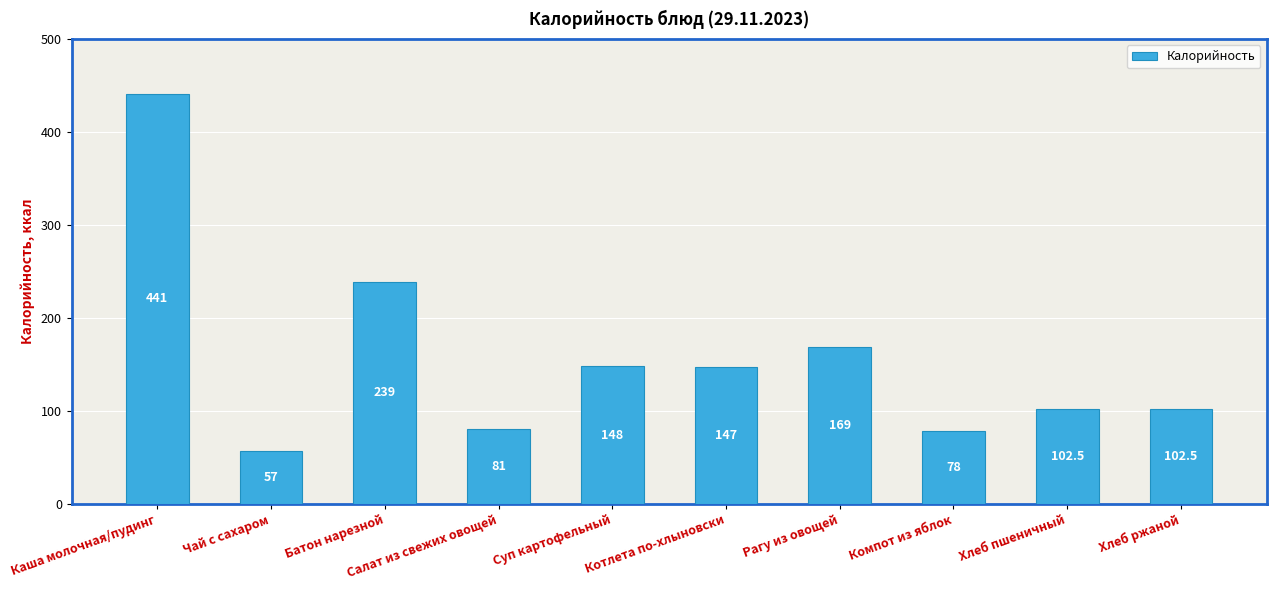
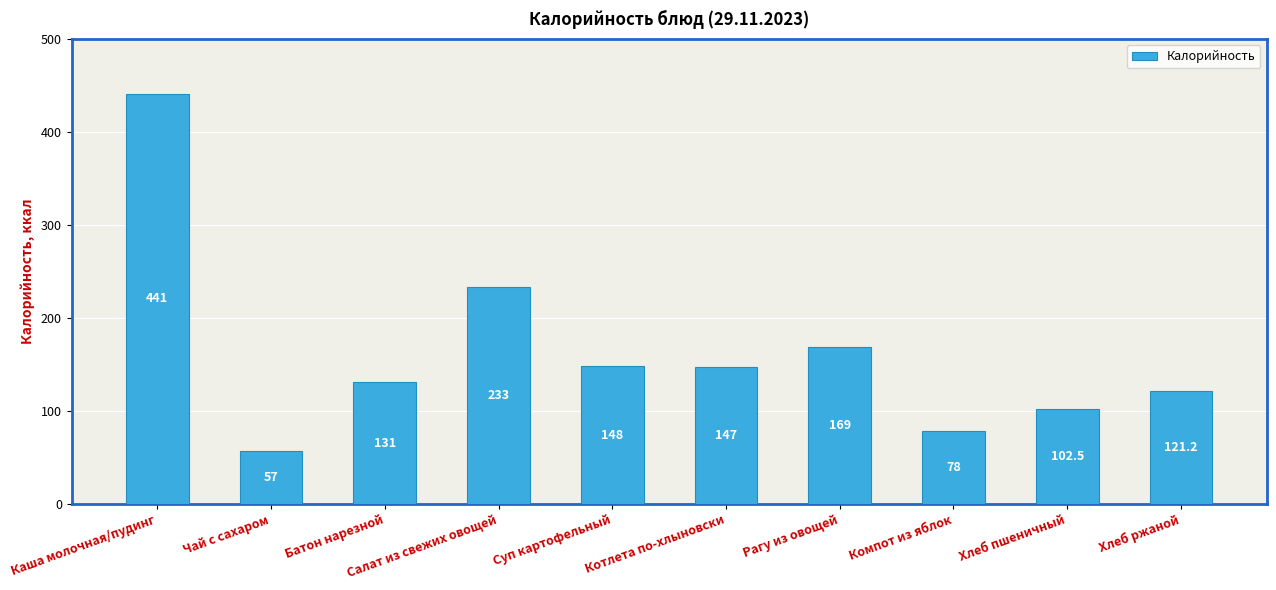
  {
    "Каша молочная/пудинг": 441,
    "Чай с сахаром": 57,
-   "Батон нарезной": 239,
-   "Салат из свежих овощей": 81,
+   "Батон нарезной": 131,
+   "Салат из свежих овощей": 233,
    "Суп картофельный": 148,
    "Котлета по-хлыновски": 147,
    "Рагу из овощей": 169,
    "Компот из яблок": 78,
    "Хлеб пшеничный": 102.5,
-   "Хлеб ржаной": 102.5
+   "Хлеб ржаной": 121.2
  }
